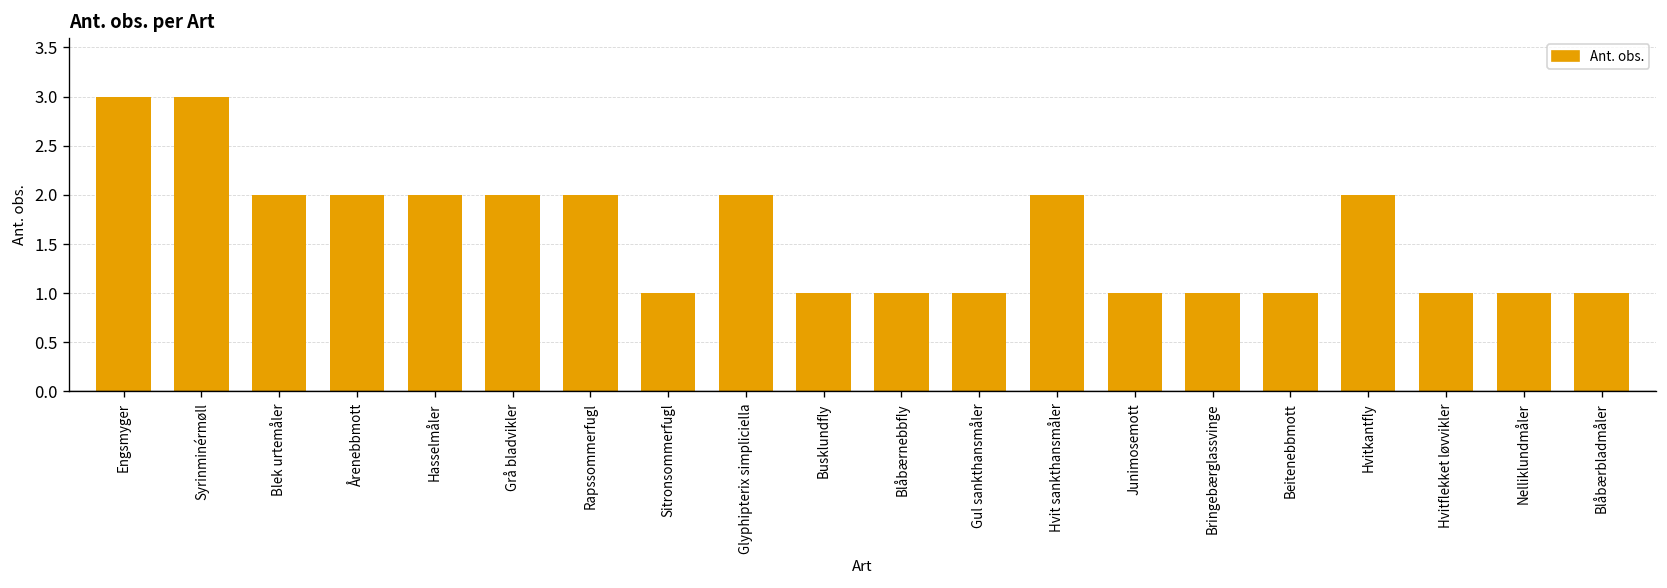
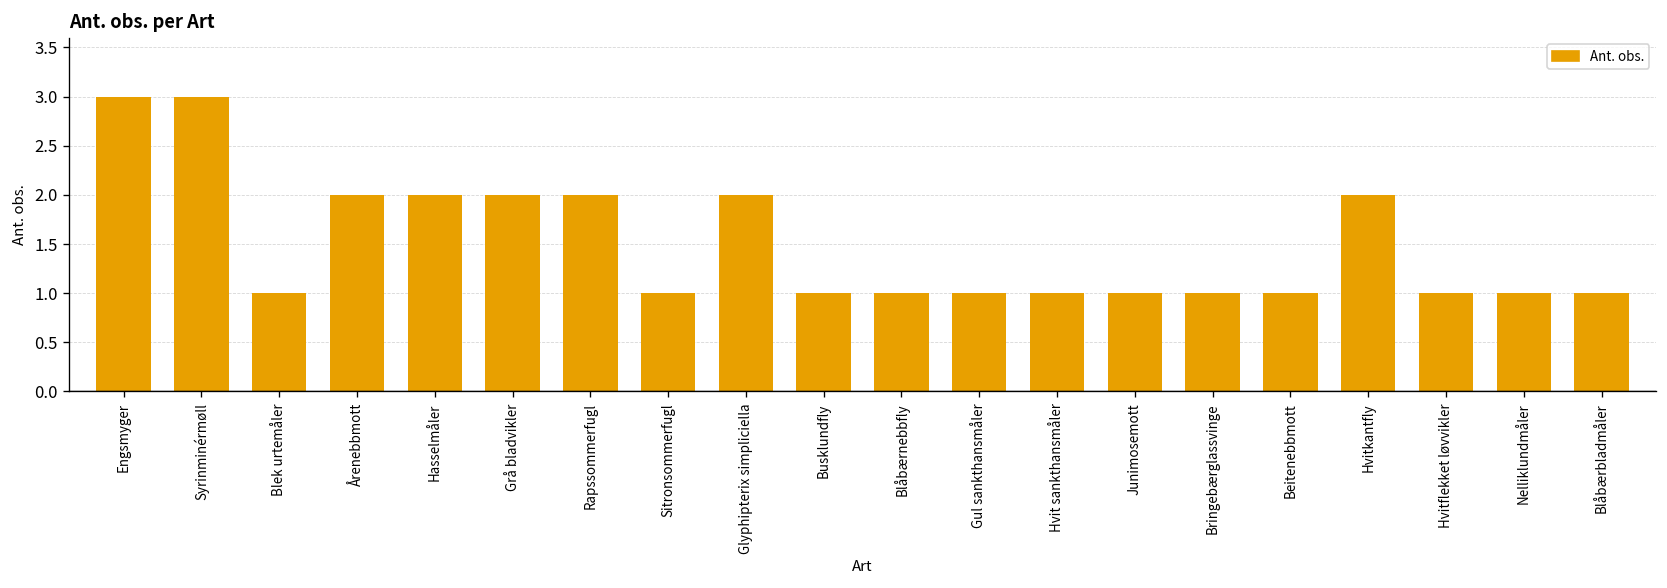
  {
    "Engsmyger": 3,
    "Syrinminérmøll": 3,
-   "Blek urtemåler": 2,
+   "Blek urtemåler": 1,
    "Årenebbmott": 2,
    "Hasselmåler": 2,
    "Grå bladvikler": 2,
    "Rapssommerfugl": 2,
    "Sitronsommerfugl": 1,
    "Glyphipterix simpliciella": 2,
    "Busklundfly": 1,
    "Blåbærnebbfly": 1,
    "Gul sankthansmåler": 1,
-   "Hvit sankthansmåler": 2,
+   "Hvit sankthansmåler": 1,
    "Junimosemott": 1,
    "Bringebærglassvinge": 1,
    "Beitenebbmott": 1,
    "Hvitkantfly": 2,
    "Hvitflekket løvvikler": 1,
    "Nelliklundmåler": 1,
    "Blåbærbladmåler": 1
  }
